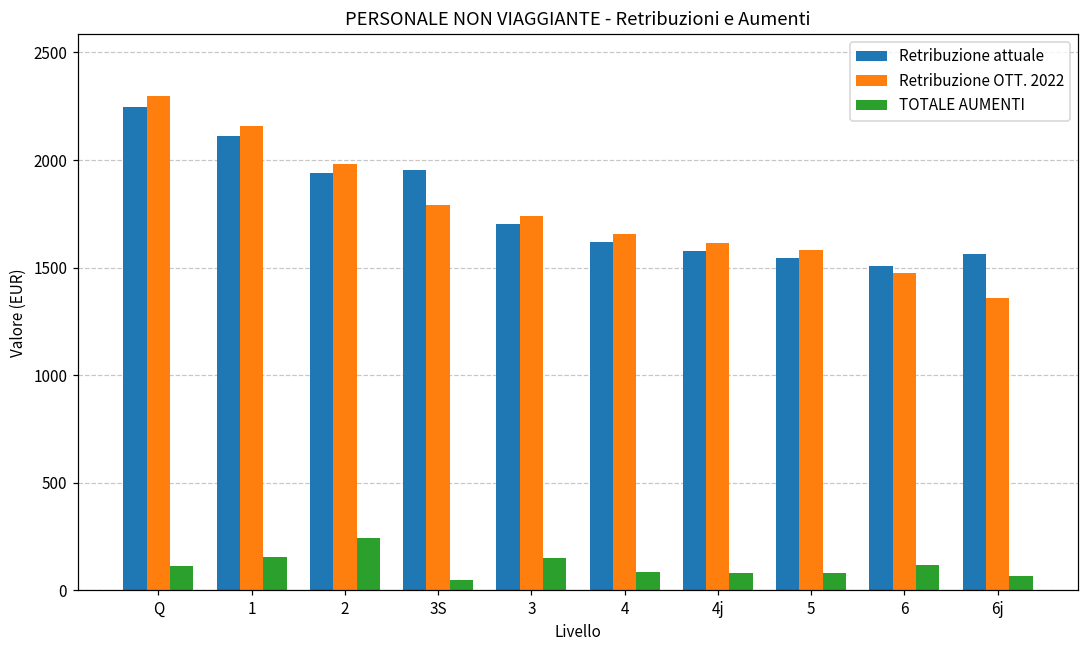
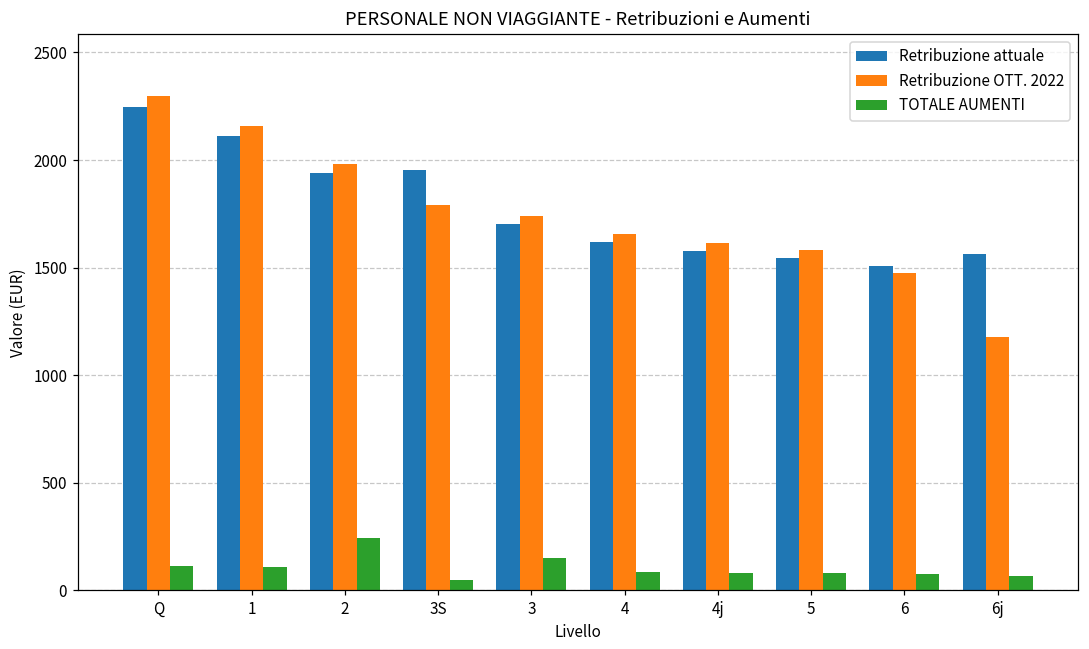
  {
    "Retribuzione attuale": {
      "Q": 2250,
      "1": 2110,
      "2": 1940,
      "3S": 1950,
      "3": 1700,
      "4": 1620,
      "4j": 1580,
      "5": 1540,
      "6": 1510,
      "6j": 1560
    },
    "Retribuzione OTT. 2022": {
      "Q": 2300,
      "1": 2160,
      "2": 1980,
      "3S": 1790,
      "3": 1740,
      "4": 1660,
      "4j": 1610,
      "5": 1580,
      "6": 1480,
-     "6j": 1360
+     "6j": 1180
    },
    "TOTALE AUMENTI": {
      "Q": 120,
-     "1": 160,
+     "1": 110,
      "2": 250,
      "3S": 50,
      "3": 150,
      "4": 80,
      "4j": 80,
      "5": 80,
-     "6": 120,
+     "6": 70,
      "6j": 70
    }
  }
